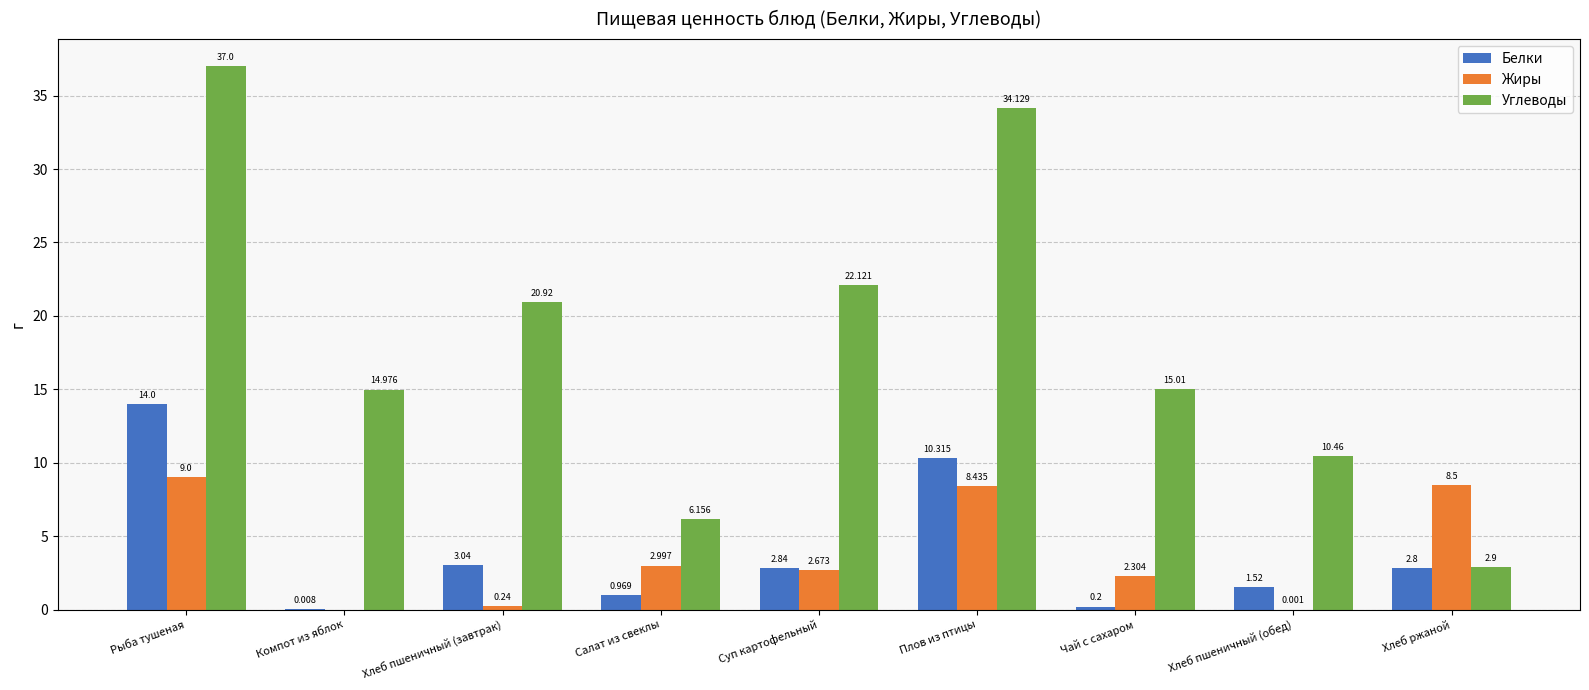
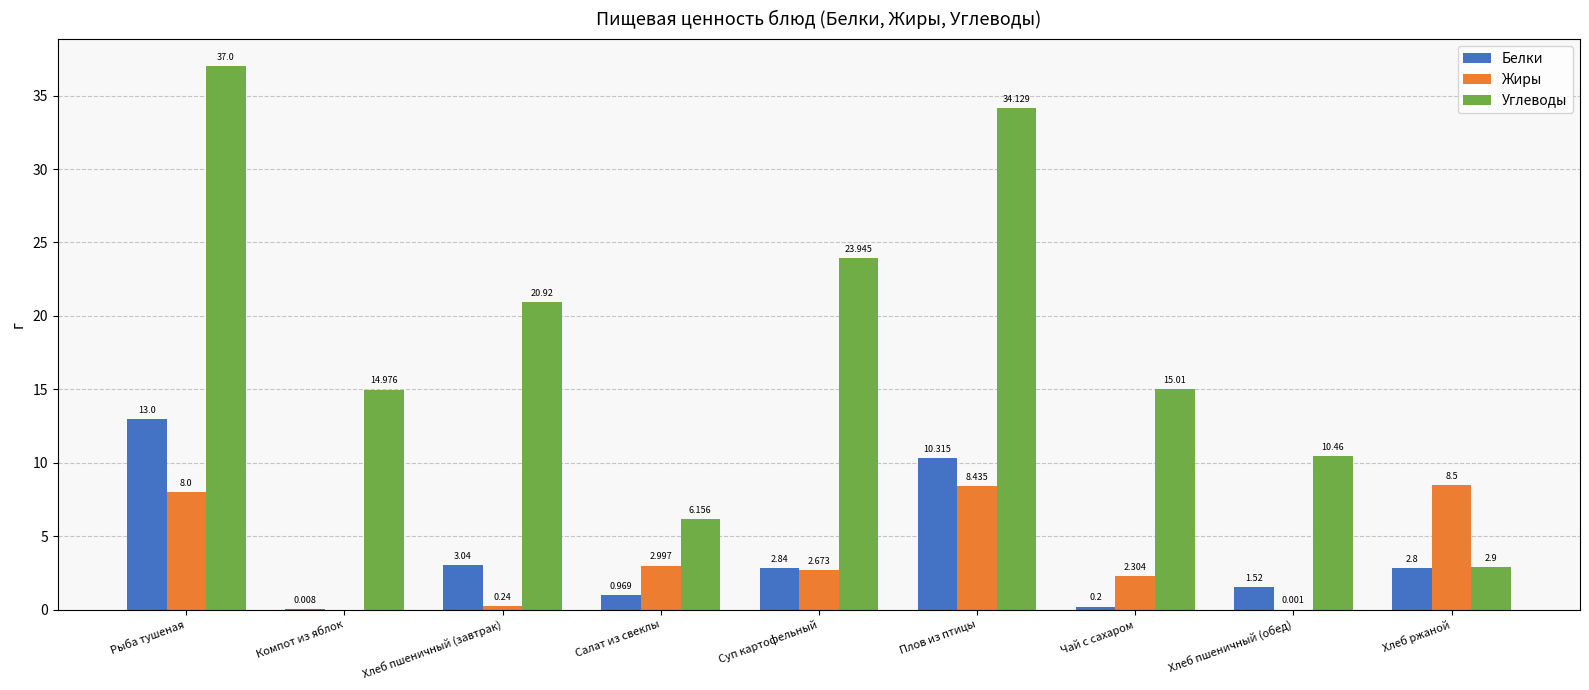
  {
    "Белки": {
-     "Рыба тушеная": 14.0,
+     "Рыба тушеная": 13.0,
      "Компот из яблок": 0.008,
      "Хлеб пшеничный (завтрак)": 3.04,
      "Салат из свеклы": 0.969,
      "Суп картофельный": 2.84,
      "Плов из птицы": 10.315,
      "Чай с сахаром": 0.2,
      "Хлеб пшеничный (обед)": 1.52,
      "Хлеб ржаной": 2.8
    },
    "Жиры": {
-     "Рыба тушеная": 9.0,
+     "Рыба тушеная": 8.0,
      "Хлеб пшеничный (завтрак)": 0.24,
      "Салат из свеклы": 2.997,
      "Суп картофельный": 2.673,
      "Плов из птицы": 8.435,
      "Чай с сахаром": 2.304,
      "Хлеб пшеничный (обед)": 0.001,
      "Хлеб ржаной": 8.5
    },
    "Углеводы": {
      "Рыба тушеная": 37.0,
      "Компот из яблок": 14.976,
      "Хлеб пшеничный (завтрак)": 20.92,
      "Салат из свеклы": 6.156,
-     "Суп картофельный": 22.121,
+     "Суп картофельный": 23.945,
      "Плов из птицы": 34.129,
      "Чай с сахаром": 15.01,
      "Хлеб пшеничный (обед)": 10.46,
      "Хлеб ржаной": 2.9
    }
  }
